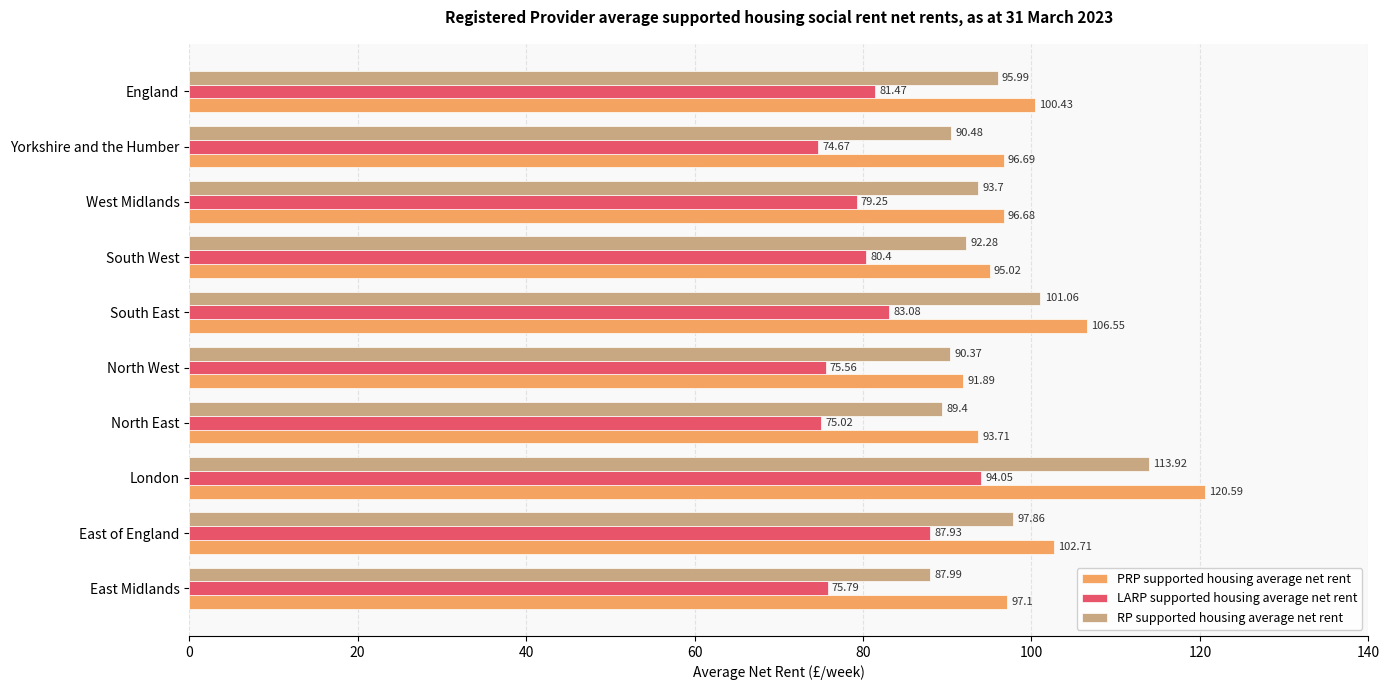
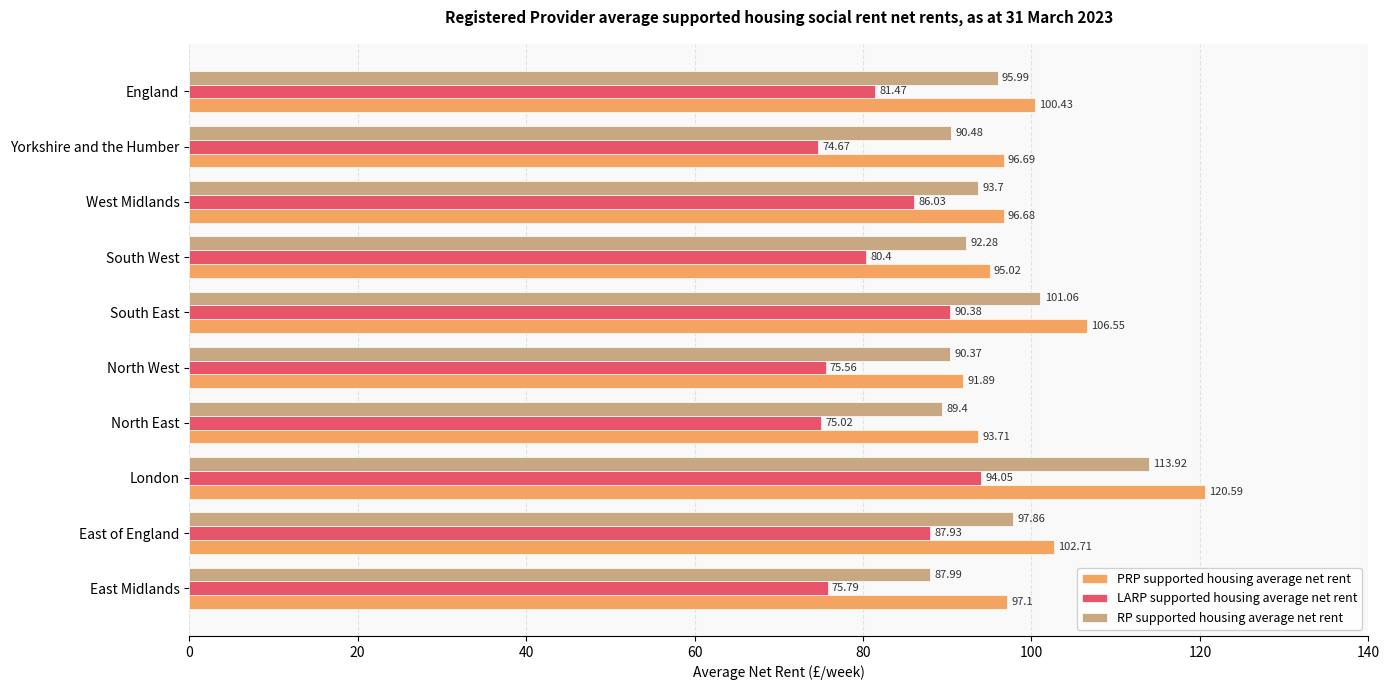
  {
    "LARP supported housing average net rent": {
      "England": 81.47,
      "Yorkshire and the Humber": 74.67,
-     "West Midlands": 79.25,
+     "West Midlands": 86.03,
      "South West": 80.4,
-     "South East": 83.08,
+     "South East": 90.38,
      "North West": 75.56,
      "North East": 75.02,
      "London": 94.05,
      "East of England": 87.93,
      "East Midlands": 75.79
    }
  }
